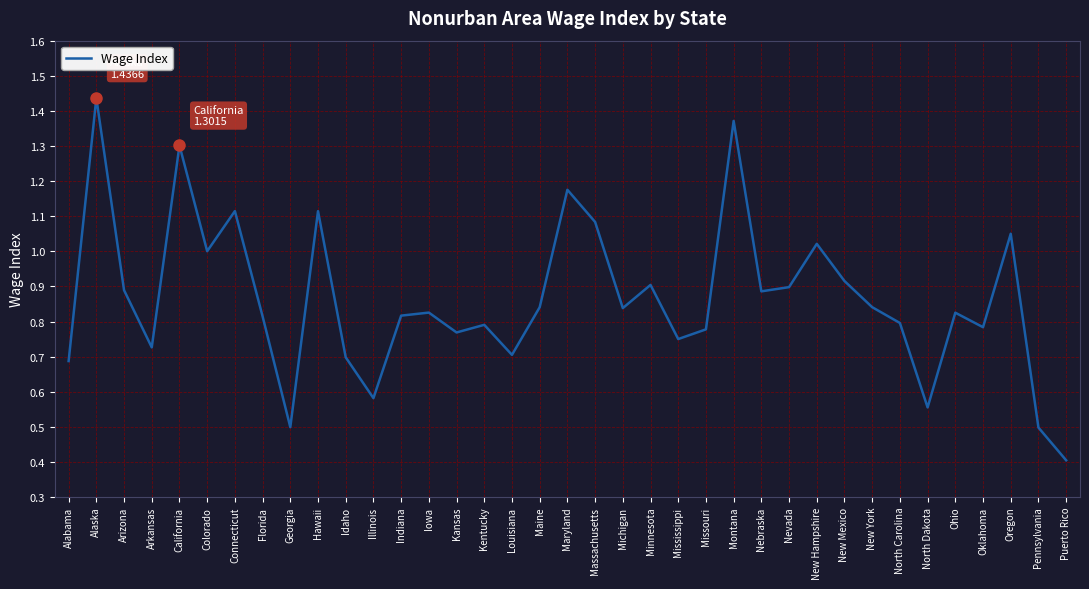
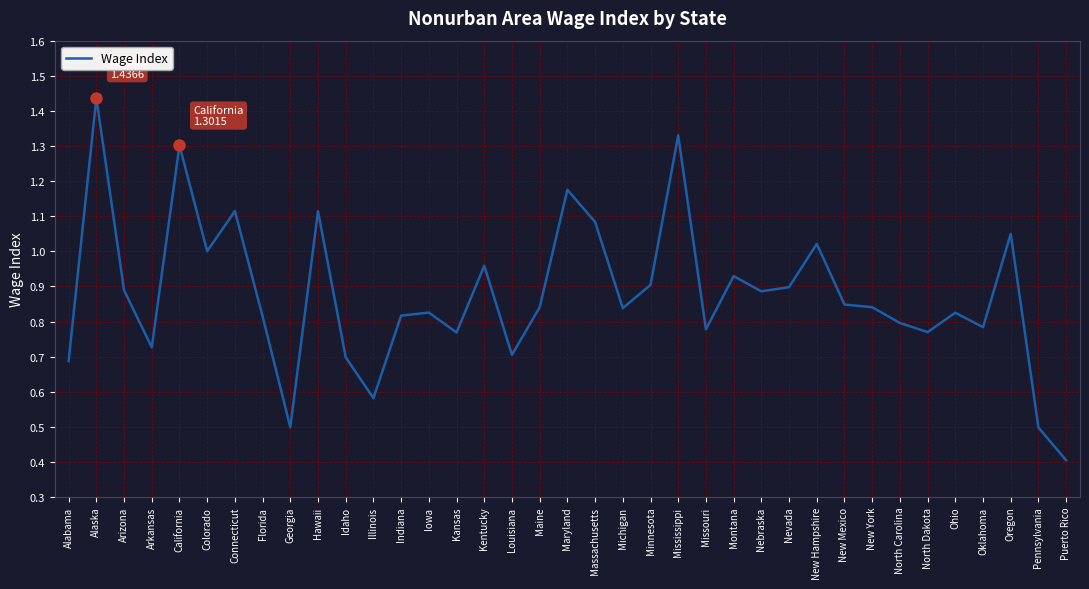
  {
    "Wage Index": {
      "Alabama": 0.69,
      "Arizona": 0.89,
      "Arkansas": 0.73,
      "Colorado": 1.00,
      "Connecticut": 1.11,
      "Florida": 0.81,
      "Georgia": 0.50,
      "Hawaii": 1.11,
      "Idaho": 0.70,
      "Illinois": 0.58,
      "Indiana": 0.82,
      "Iowa": 0.83,
      "Kansas": 0.77,
-     "Kentucky": 0.79,
+     "Kentucky": 0.96,
      "Louisiana": 0.71,
      "Maine": 0.84,
      "Maryland": 1.18,
      "Massachusetts": 1.08,
      "Michigan": 0.84,
      "Minnesota": 0.90,
-     "Mississippi": 0.75,
+     "Mississippi": 1.33,
      "Missouri": 0.78,
-     "Montana": 1.37,
+     "Montana": 0.93,
      "Nebraska": 0.89,
      "Nevada": 0.90,
      "New Hampshire": 1.02,
-     "New Mexico": 0.92,
+     "New Mexico": 0.85,
      "New York": 0.84,
      "North Carolina": 0.80,
-     "North Dakota": 0.56,
+     "North Dakota": 0.77,
      "Ohio": 0.83,
      "Oklahoma": 0.78,
      "Oregon": 1.05,
      "Pennsylvania": 0.50,
      "Puerto Rico": 0.40
    }
  }
